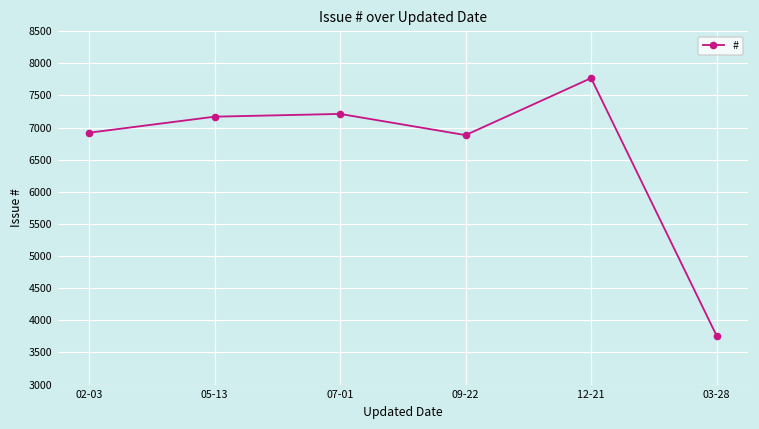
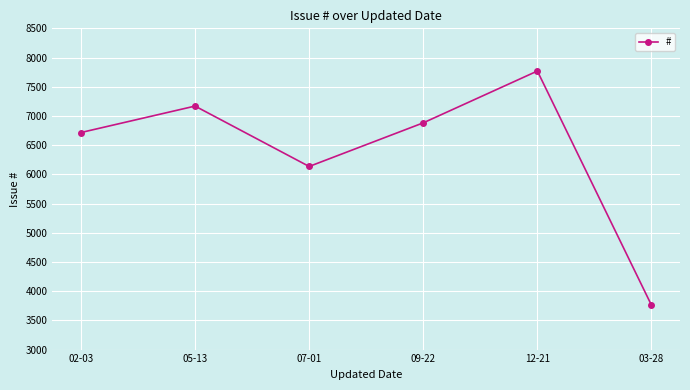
  {
-   "02-03": 6900,
+   "02-03": 6700,
    "05-13": 7200,
-   "07-01": 7200,
+   "07-01": 6100,
    "09-22": 6900,
    "12-21": 7800,
    "03-28": 3800
  }
